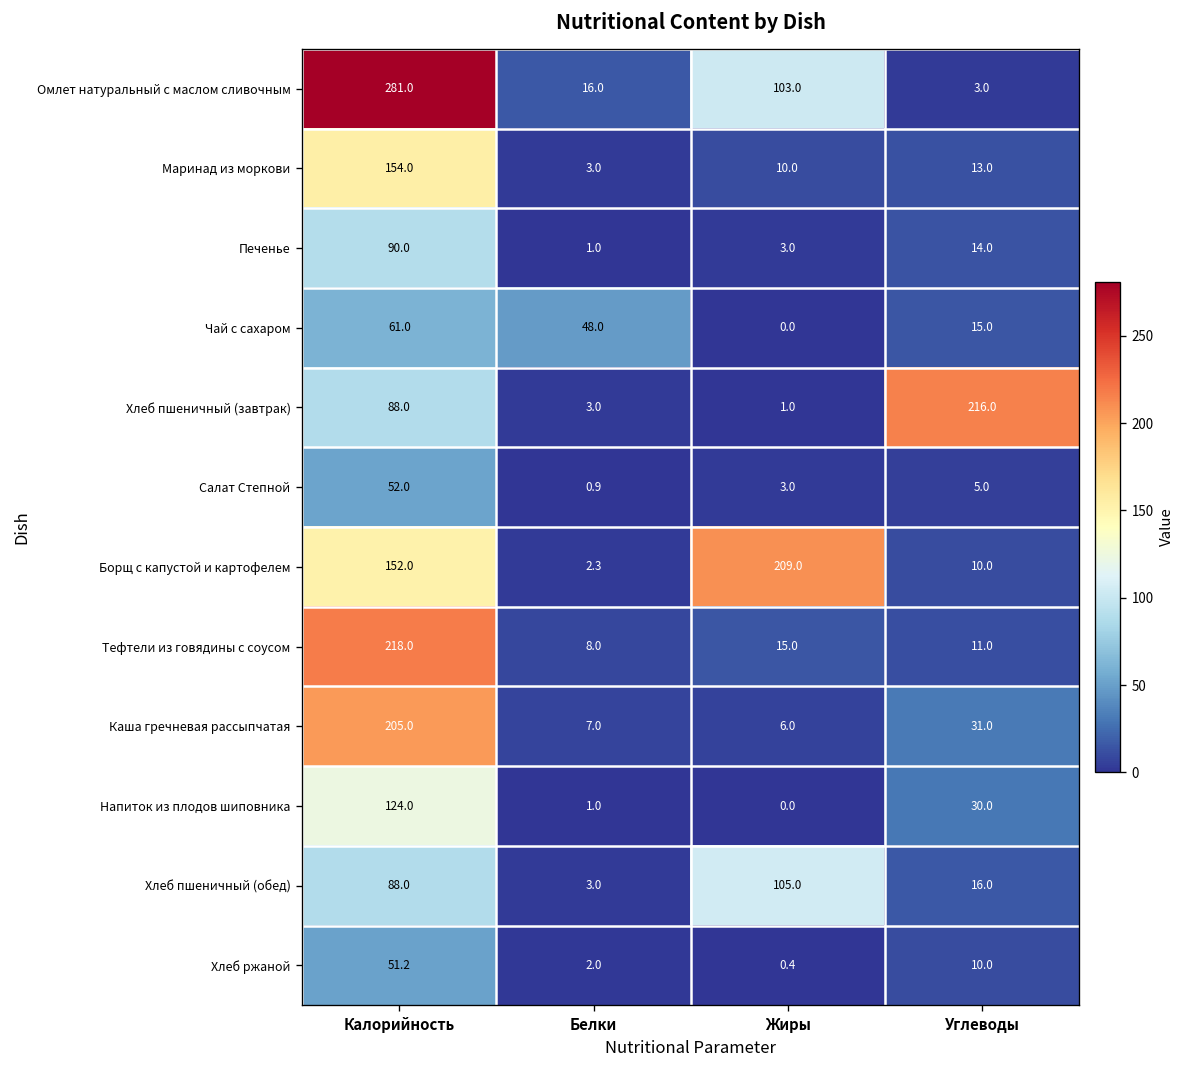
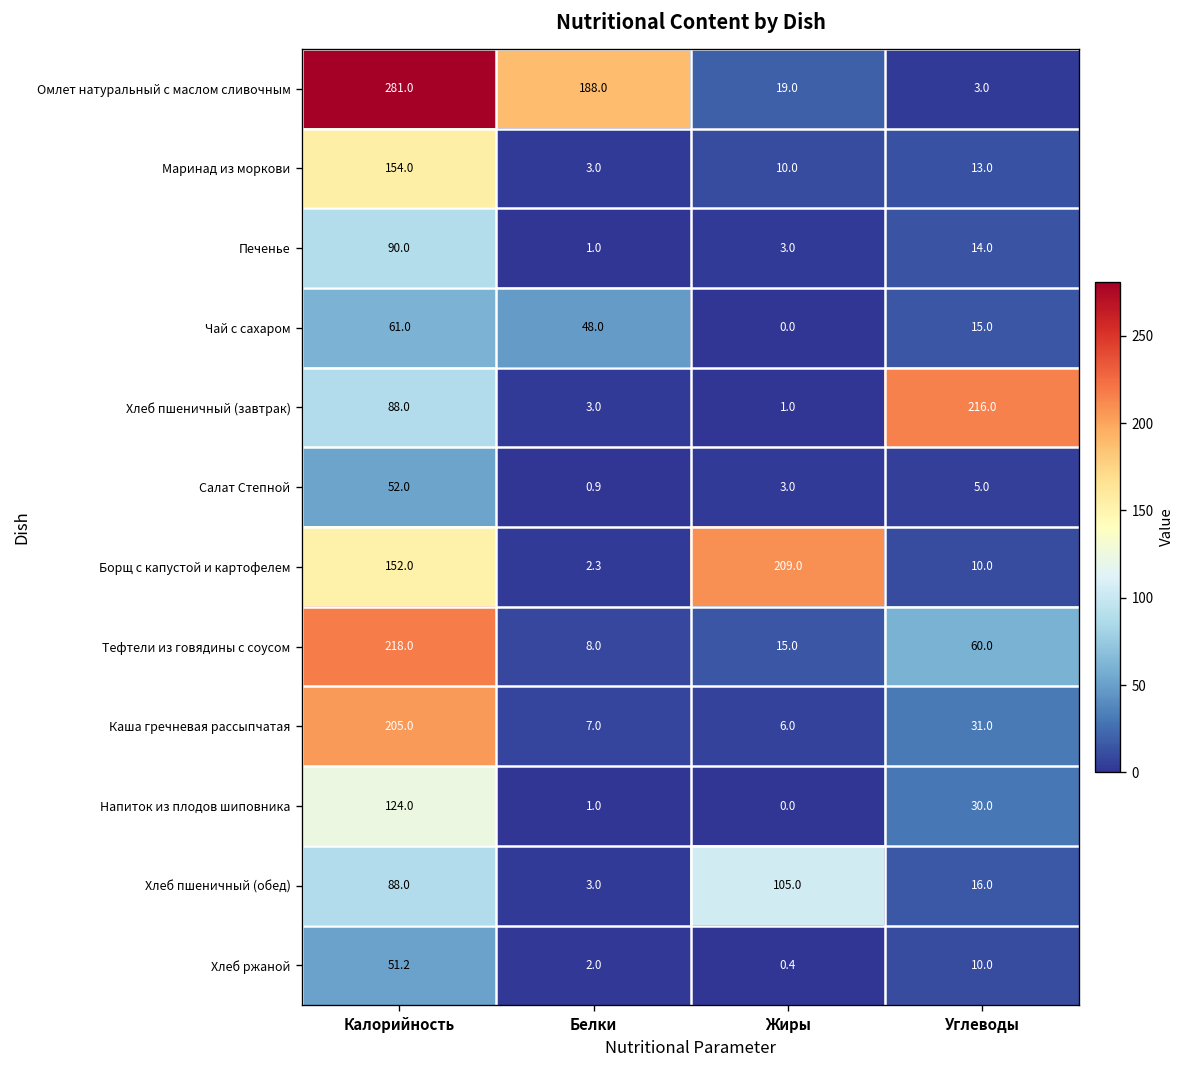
  {
    "Омлет натуральный с маслом сливочным": {
      "Калорийность": 281.0,
-     "Белки": 16.0,
-     "Жиры": 103.0,
+     "Белки": 188.0,
+     "Жиры": 19.0,
      "Углеводы": 3.0
    },
    "Маринад из моркови": {
      "Калорийность": 154.0,
      "Белки": 3.0,
      "Жиры": 10.0,
      "Углеводы": 13.0
    },
    "Печенье": {
      "Калорийность": 90.0,
      "Белки": 1.0,
      "Жиры": 3.0,
      "Углеводы": 14.0
    },
    "Чай с сахаром": {
      "Калорийность": 61.0,
      "Белки": 48.0,
      "Жиры": 0.0,
      "Углеводы": 15.0
    },
    "Хлеб пшеничный (завтрак)": {
      "Калорийность": 88.0,
      "Белки": 3.0,
      "Жиры": 1.0,
      "Углеводы": 216.0
    },
    "Салат Степной": {
      "Калорийность": 52.0,
      "Белки": 0.9,
      "Жиры": 3.0,
      "Углеводы": 5.0
    },
    "Борщ с капустой и картофелем": {
      "Калорийность": 152.0,
      "Белки": 2.3,
      "Жиры": 209.0,
      "Углеводы": 10.0
    },
    "Тефтели из говядины с соусом": {
      "Калорийность": 218.0,
      "Белки": 8.0,
      "Жиры": 15.0,
-     "Углеводы": 11.0
+     "Углеводы": 60.0
    },
    "Каша гречневая рассыпчатая": {
      "Калорийность": 205.0,
      "Белки": 7.0,
      "Жиры": 6.0,
      "Углеводы": 31.0
    },
    "Напиток из плодов шиповника": {
      "Калорийность": 124.0,
      "Белки": 1.0,
      "Жиры": 0.0,
      "Углеводы": 30.0
    },
    "Хлеб пшеничный (обед)": {
      "Калорийность": 88.0,
      "Белки": 3.0,
      "Жиры": 105.0,
      "Углеводы": 16.0
    },
    "Хлеб ржаной": {
      "Калорийность": 51.2,
      "Белки": 2.0,
      "Жиры": 0.4,
      "Углеводы": 10.0
    }
  }
